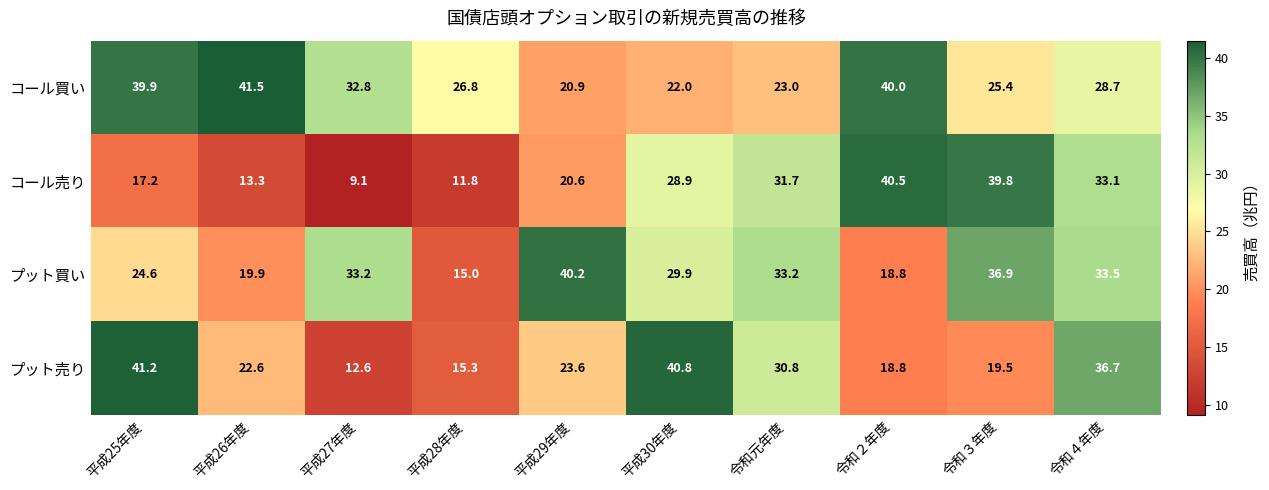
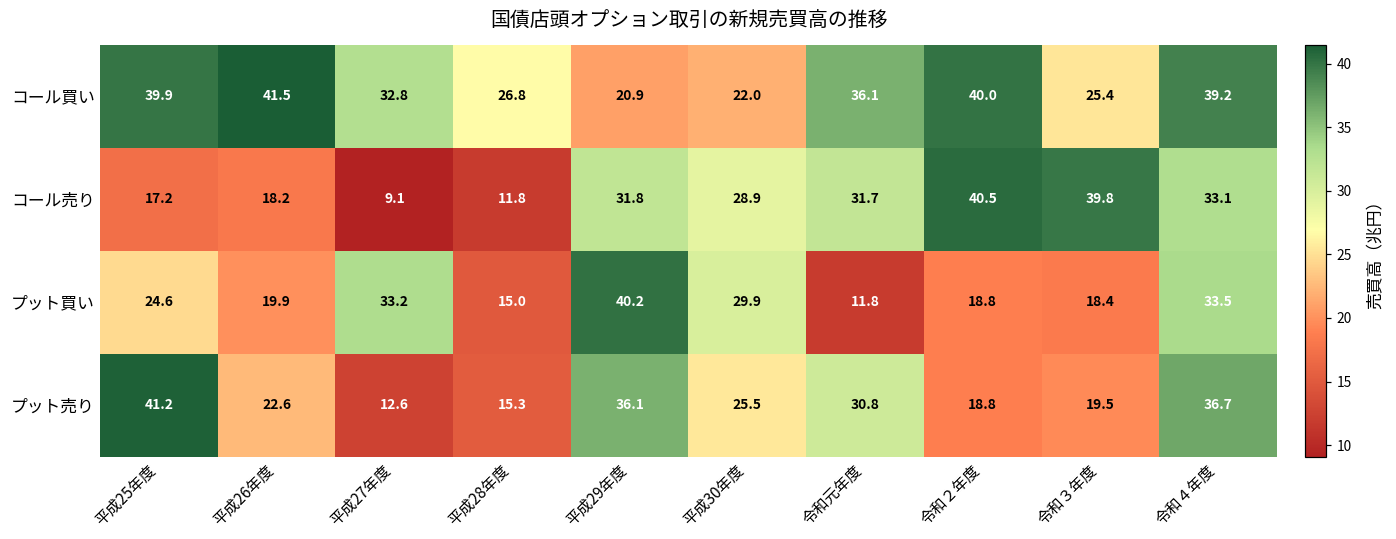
  {
    "コール買い": {
      "平成25年度": 39.9,
      "平成26年度": 41.5,
      "平成27年度": 32.8,
      "平成28年度": 26.8,
      "平成29年度": 20.9,
      "平成30年度": 22.0,
-     "令和元年度": 23.0,
+     "令和元年度": 36.1,
      "令和２年度": 40.0,
      "令和３年度": 25.4,
-     "令和４年度": 28.7
+     "令和４年度": 39.2
    },
    "コール売り": {
      "平成25年度": 17.2,
-     "平成26年度": 13.3,
+     "平成26年度": 18.2,
      "平成27年度": 9.1,
      "平成28年度": 11.8,
-     "平成29年度": 20.6,
+     "平成29年度": 31.8,
      "平成30年度": 28.9,
      "令和元年度": 31.7,
      "令和２年度": 40.5,
      "令和３年度": 39.8,
      "令和４年度": 33.1
    },
    "プット買い": {
      "平成25年度": 24.6,
      "平成26年度": 19.9,
      "平成27年度": 33.2,
      "平成28年度": 15.0,
      "平成29年度": 40.2,
      "平成30年度": 29.9,
-     "令和元年度": 33.2,
+     "令和元年度": 11.8,
      "令和２年度": 18.8,
-     "令和３年度": 36.9,
+     "令和３年度": 18.4,
      "令和４年度": 33.5
    },
    "プット売り": {
      "平成25年度": 41.2,
      "平成26年度": 22.6,
      "平成27年度": 12.6,
      "平成28年度": 15.3,
-     "平成29年度": 23.6,
-     "平成30年度": 40.8,
+     "平成29年度": 36.1,
+     "平成30年度": 25.5,
      "令和元年度": 30.8,
      "令和２年度": 18.8,
      "令和３年度": 19.5,
      "令和４年度": 36.7
    }
  }
